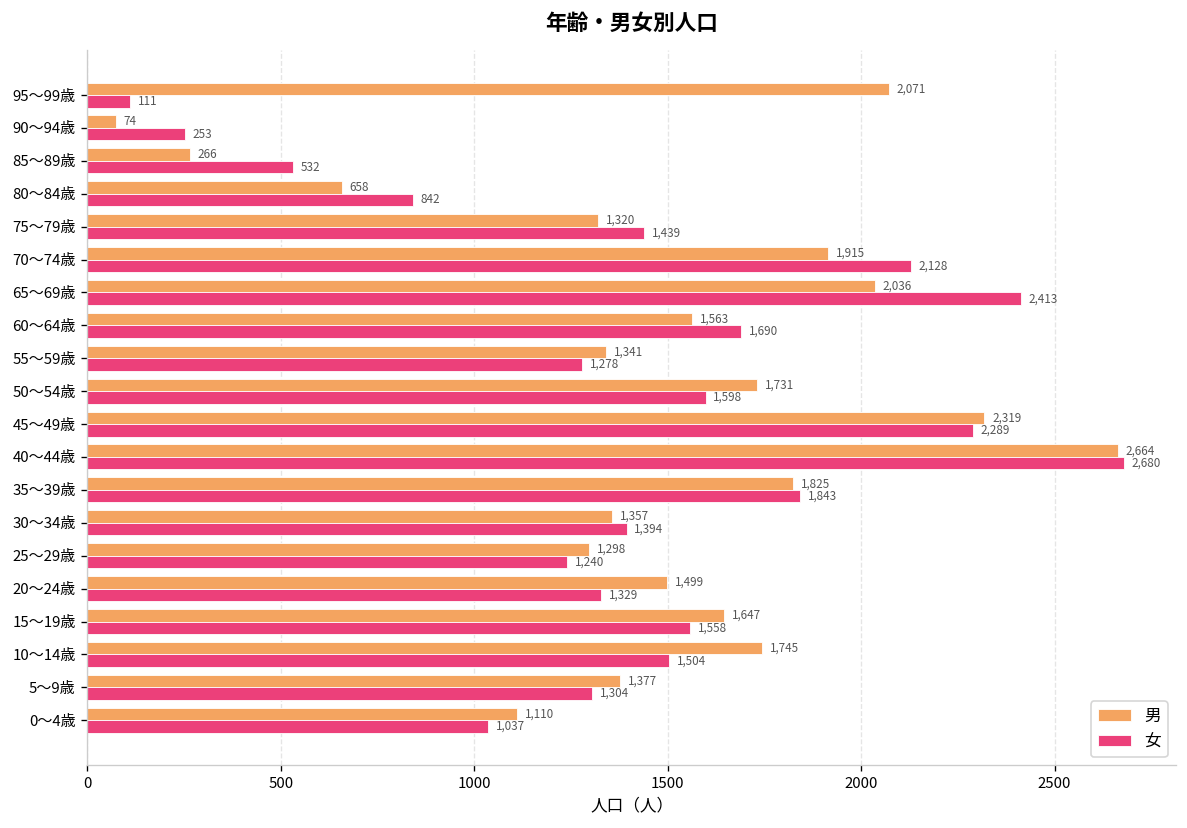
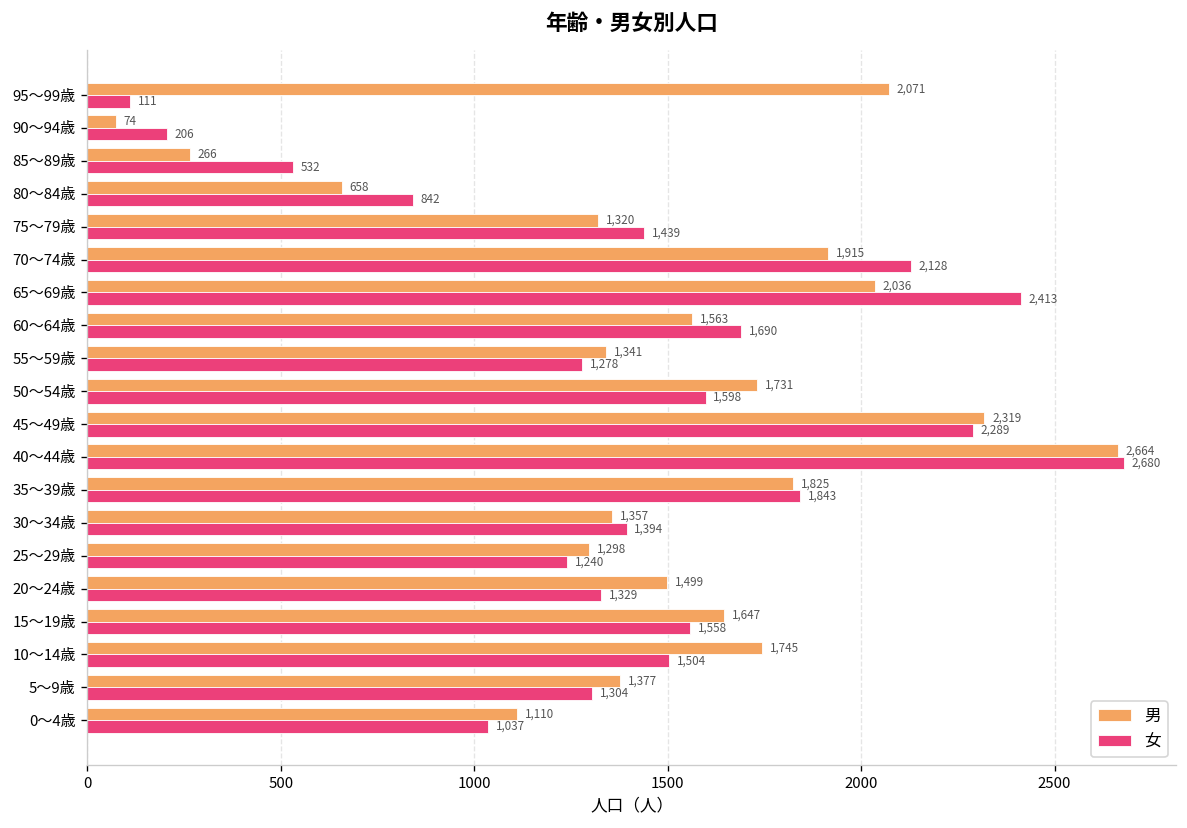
  {
    "男": {
      "95～99歳": "2,071",
      "90～94歳": "74",
      "85～89歳": "266",
      "80～84歳": "658",
      "75～79歳": "1,320",
      "70～74歳": "1,915",
      "65～69歳": "2,036",
      "60～64歳": "1,563",
      "55～59歳": "1,341",
      "50～54歳": "1,731",
      "45～49歳": "2,319",
      "40～44歳": "2,664",
      "35～39歳": "1,825",
      "30～34歳": "1,357",
      "25～29歳": "1,298",
      "20～24歳": "1,499",
      "15～19歳": "1,647",
      "10～14歳": "1,745",
      "5～9歳": "1,377",
      "0～4歳": "1,110"
    },
    "女": {
      "95～99歳": "111",
-     "90～94歳": "253",
+     "90～94歳": "206",
      "85～89歳": "532",
      "80～84歳": "842",
      "75～79歳": "1,439",
      "70～74歳": "2,128",
      "65～69歳": "2,413",
      "60～64歳": "1,690",
      "55～59歳": "1,278",
      "50～54歳": "1,598",
      "45～49歳": "2,289",
      "40～44歳": "2,680",
      "35～39歳": "1,843",
      "30～34歳": "1,394",
      "25～29歳": "1,240",
      "20～24歳": "1,329",
      "15～19歳": "1,558",
      "10～14歳": "1,504",
      "5～9歳": "1,304",
      "0～4歳": "1,037"
    }
  }
